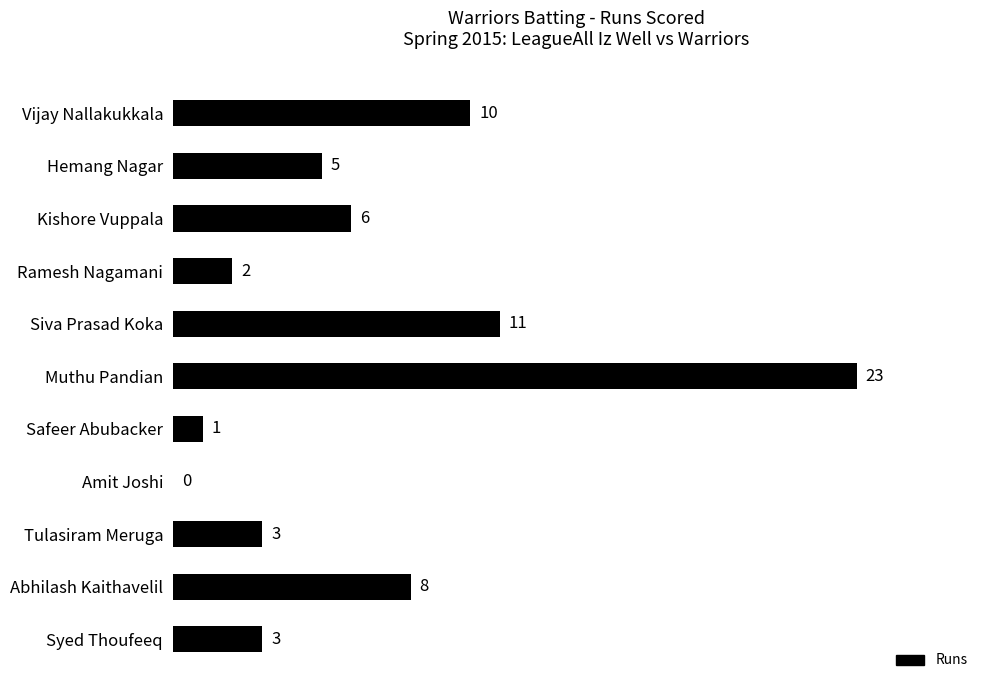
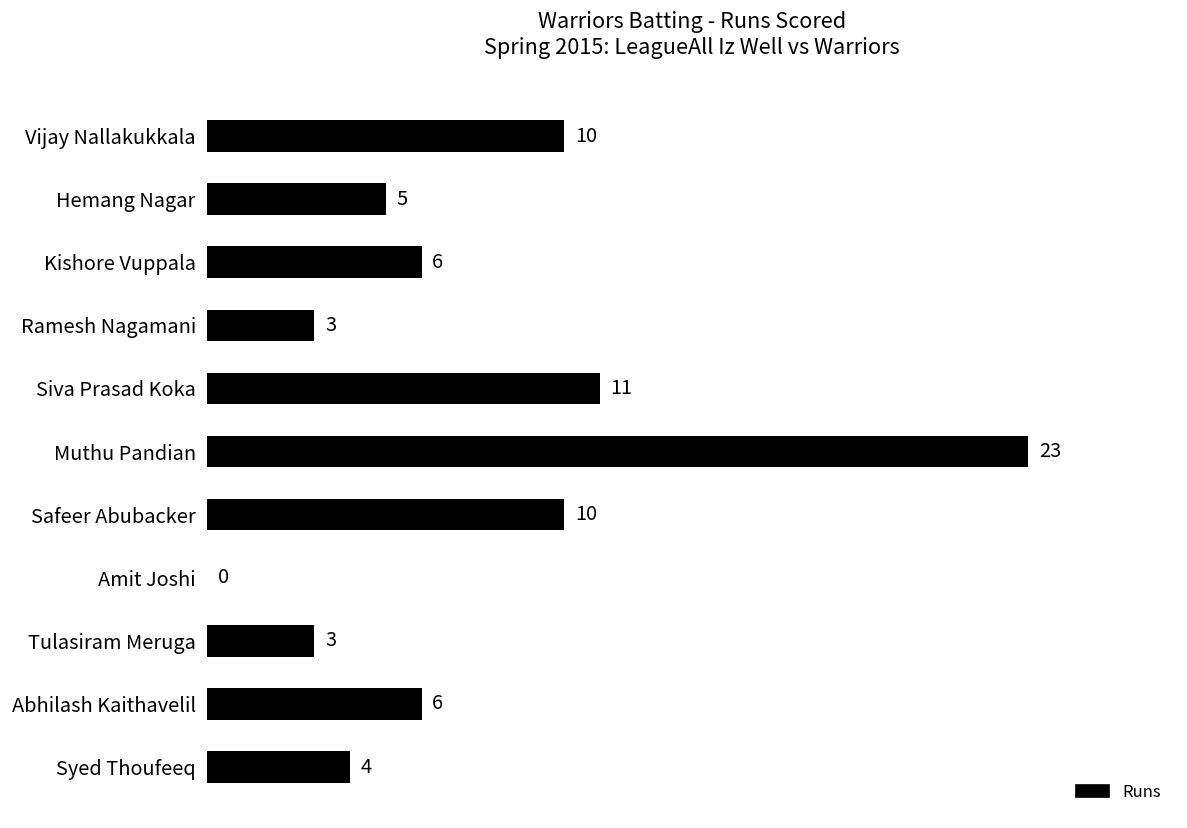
  {
    "Vijay Nallakukkala": 10,
    "Hemang Nagar": 5,
    "Kishore Vuppala": 6,
-   "Ramesh Nagamani": 2,
+   "Ramesh Nagamani": 3,
    "Siva Prasad Koka": 11,
    "Muthu Pandian": 23,
-   "Safeer Abubacker": 1,
+   "Safeer Abubacker": 10,
    "Amit Joshi": 0,
    "Tulasiram Meruga": 3,
-   "Abhilash Kaithavelil": 8,
-   "Syed Thoufeeq": 3
+   "Abhilash Kaithavelil": 6,
+   "Syed Thoufeeq": 4
  }
